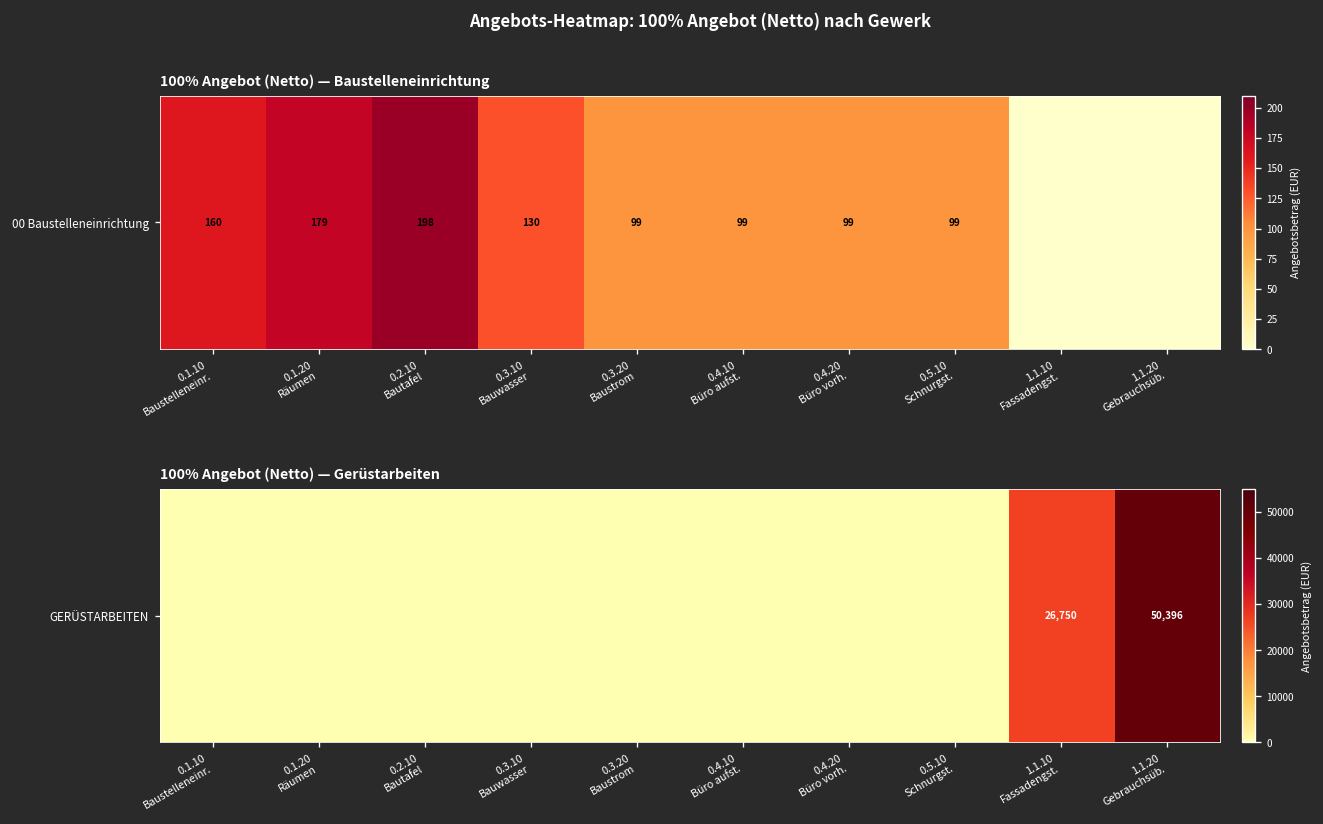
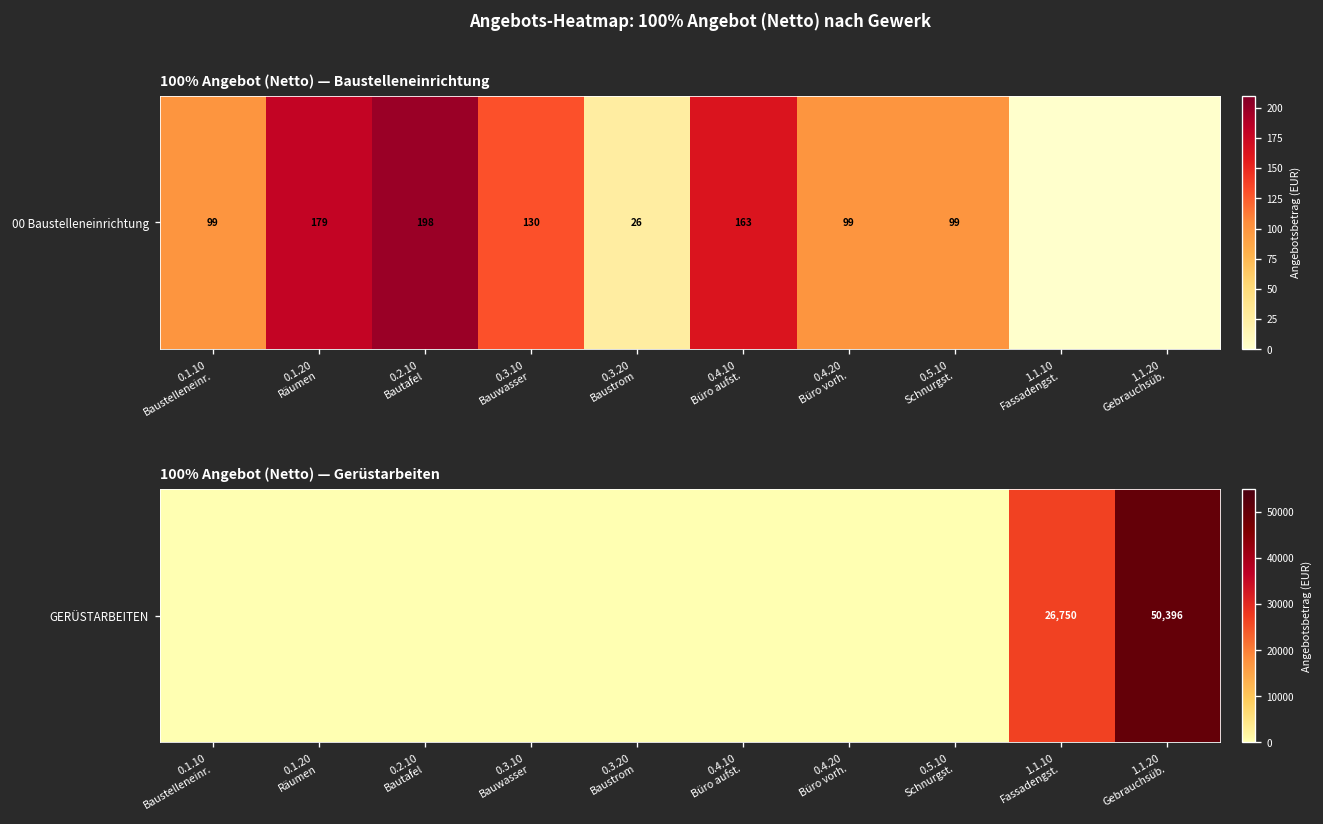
  {
    "100% Angebot (Netto) — Baustelleneinrichtung": {
      "00 Baustelleneinrichtung": {
-       "0.1.10 Baustelleneinr.": "160",
+       "0.1.10 Baustelleneinr.": "99",
        "0.1.20 Räumen": "179",
        "0.2.10 Bautafel": "198",
        "0.3.10 Bauwasser": "130",
-       "0.3.20 Baustrom": "99",
-       "0.4.10 Büro aufst.": "99",
+       "0.3.20 Baustrom": "26",
+       "0.4.10 Büro aufst.": "163",
        "0.4.20 Büro vorh.": "99",
        "0.5.10 Schnurgst.": "99"
      }
    },
    "100% Angebot (Netto) — Gerüstarbeiten": {
      "GERÜSTARBEITEN": {
        "1.1.10 Fassadengst.": "26,750",
        "1.1.20 Gebrauchsüb.": "50,396"
      }
    }
  }
